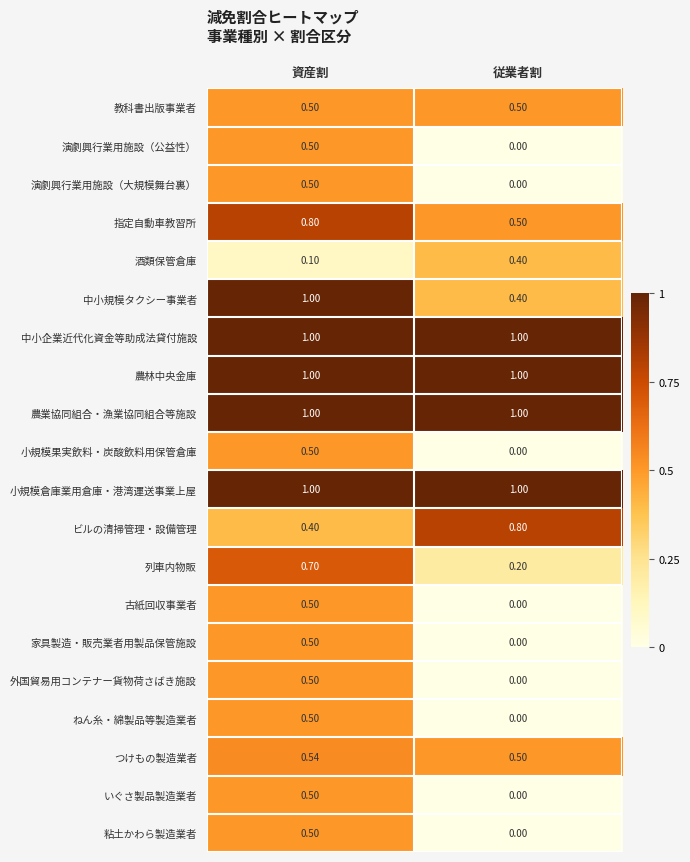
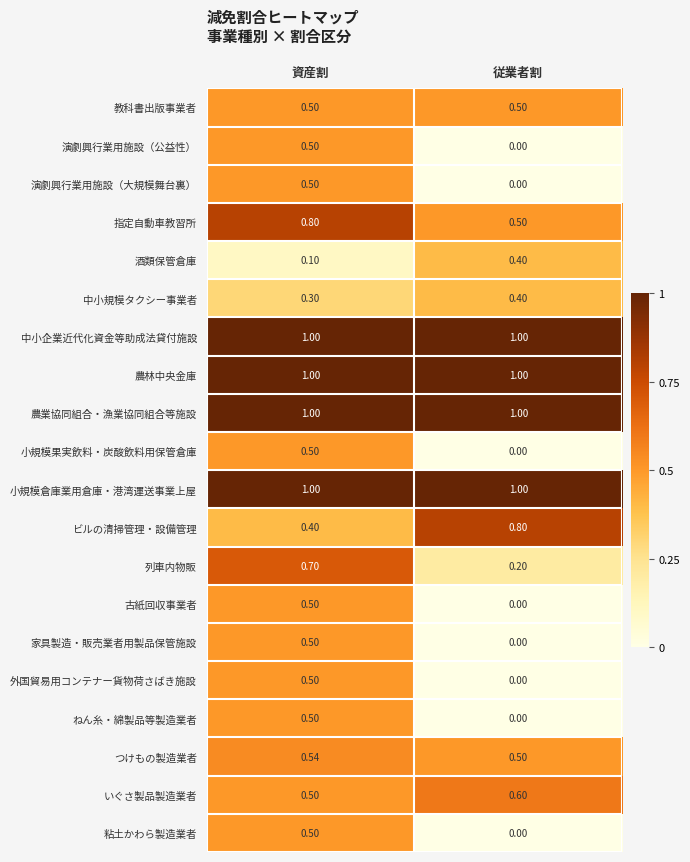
  {
    "教科書出版事業者": {
      "資産割": 0.50,
      "従業者割": 0.50
    },
    "演劇興行業用施設（公益性）": {
      "資産割": 0.50,
      "従業者割": 0.00
    },
    "演劇興行業用施設（大規模舞台裏）": {
      "資産割": 0.50,
      "従業者割": 0.00
    },
    "指定自動車教習所": {
      "資産割": 0.80,
      "従業者割": 0.50
    },
    "酒類保管倉庫": {
      "資産割": 0.10,
      "従業者割": 0.40
    },
    "中小規模タクシー事業者": {
-     "資産割": 1.00,
+     "資産割": 0.30,
      "従業者割": 0.40
    },
    "中小企業近代化資金等助成法貸付施設": {
      "資産割": 1.00,
      "従業者割": 1.00
    },
    "農林中央金庫": {
      "資産割": 1.00,
      "従業者割": 1.00
    },
    "農業協同組合・漁業協同組合等施設": {
      "資産割": 1.00,
      "従業者割": 1.00
    },
    "小規模果実飲料・炭酸飲料用保管倉庫": {
      "資産割": 0.50,
      "従業者割": 0.00
    },
    "小規模倉庫業用倉庫・港湾運送事業上屋": {
      "資産割": 1.00,
      "従業者割": 1.00
    },
    "ビルの清掃管理・設備管理": {
      "資産割": 0.40,
      "従業者割": 0.80
    },
    "列車内物販": {
      "資産割": 0.70,
      "従業者割": 0.20
    },
    "古紙回収事業者": {
      "資産割": 0.50,
      "従業者割": 0.00
    },
    "家具製造・販売業者用製品保管施設": {
      "資産割": 0.50,
      "従業者割": 0.00
    },
    "外国貿易用コンテナー貨物荷さばき施設": {
      "資産割": 0.50,
      "従業者割": 0.00
    },
    "ねん糸・綿製品等製造業者": {
      "資産割": 0.50,
      "従業者割": 0.00
    },
    "つけもの製造業者": {
      "資産割": 0.54,
      "従業者割": 0.50
    },
    "いぐさ製品製造業者": {
      "資産割": 0.50,
-     "従業者割": 0.00
+     "従業者割": 0.60
    },
    "粘土かわら製造業者": {
      "資産割": 0.50,
      "従業者割": 0.00
    }
  }
